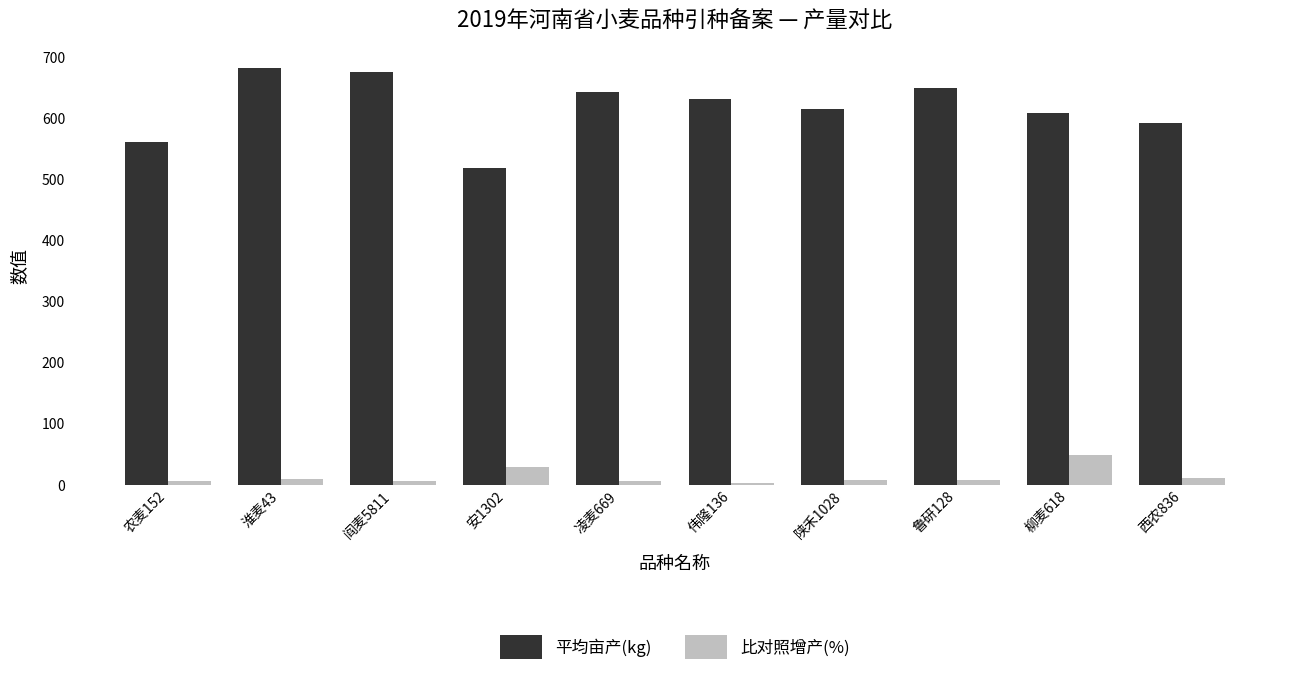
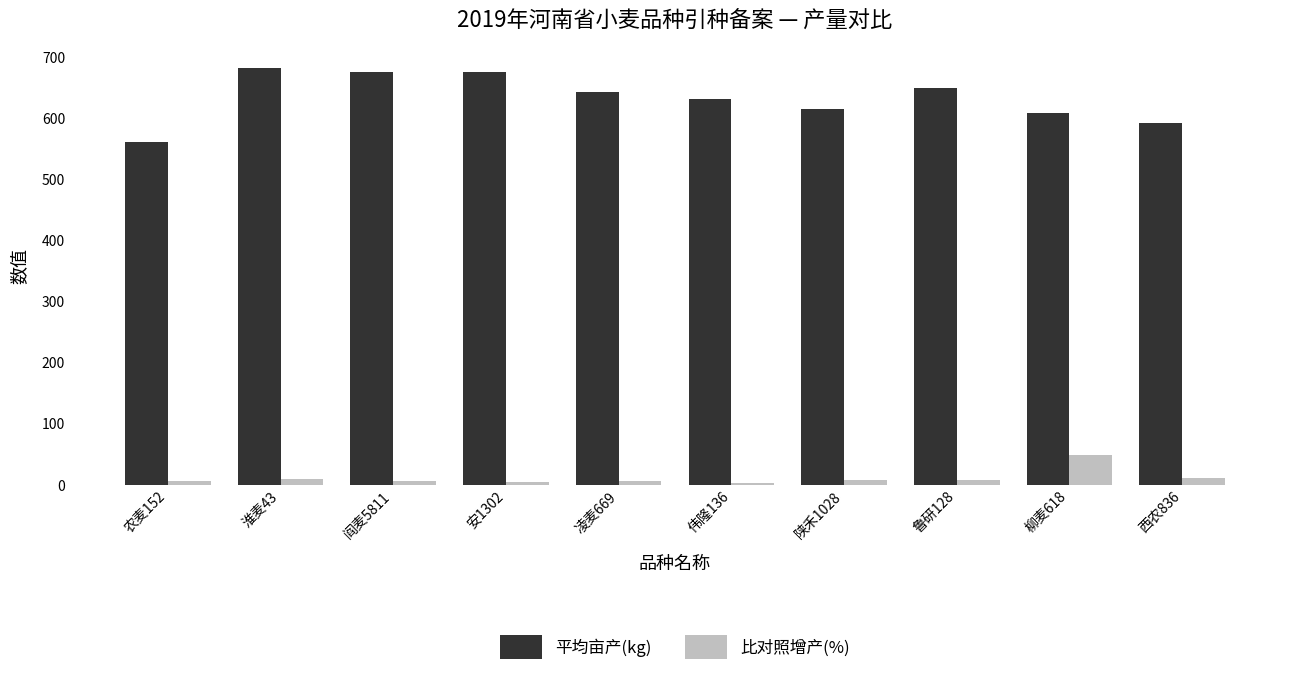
  {
    "平均亩产(kg)": {
      "农麦152": 560,
      "淮麦43": 680,
      "阎麦5811": 680,
-     "安1302": 520,
+     "安1302": 670,
      "凌麦669": 640,
      "伟隆136": 630,
      "陕禾1028": 620,
      "鲁研128": 650,
      "柳麦618": 610,
      "西农836": 590
    },
    "比对照增产(%)": {
      "农麦152": 10,
      "淮麦43": 10,
      "阎麦5811": 10,
-     "安1302": 30,
+     "安1302": 10,
      "凌麦669": 10,
      "陕禾1028": 10,
      "鲁研128": 10,
      "柳麦618": 50,
      "西农836": 10
    }
  }
